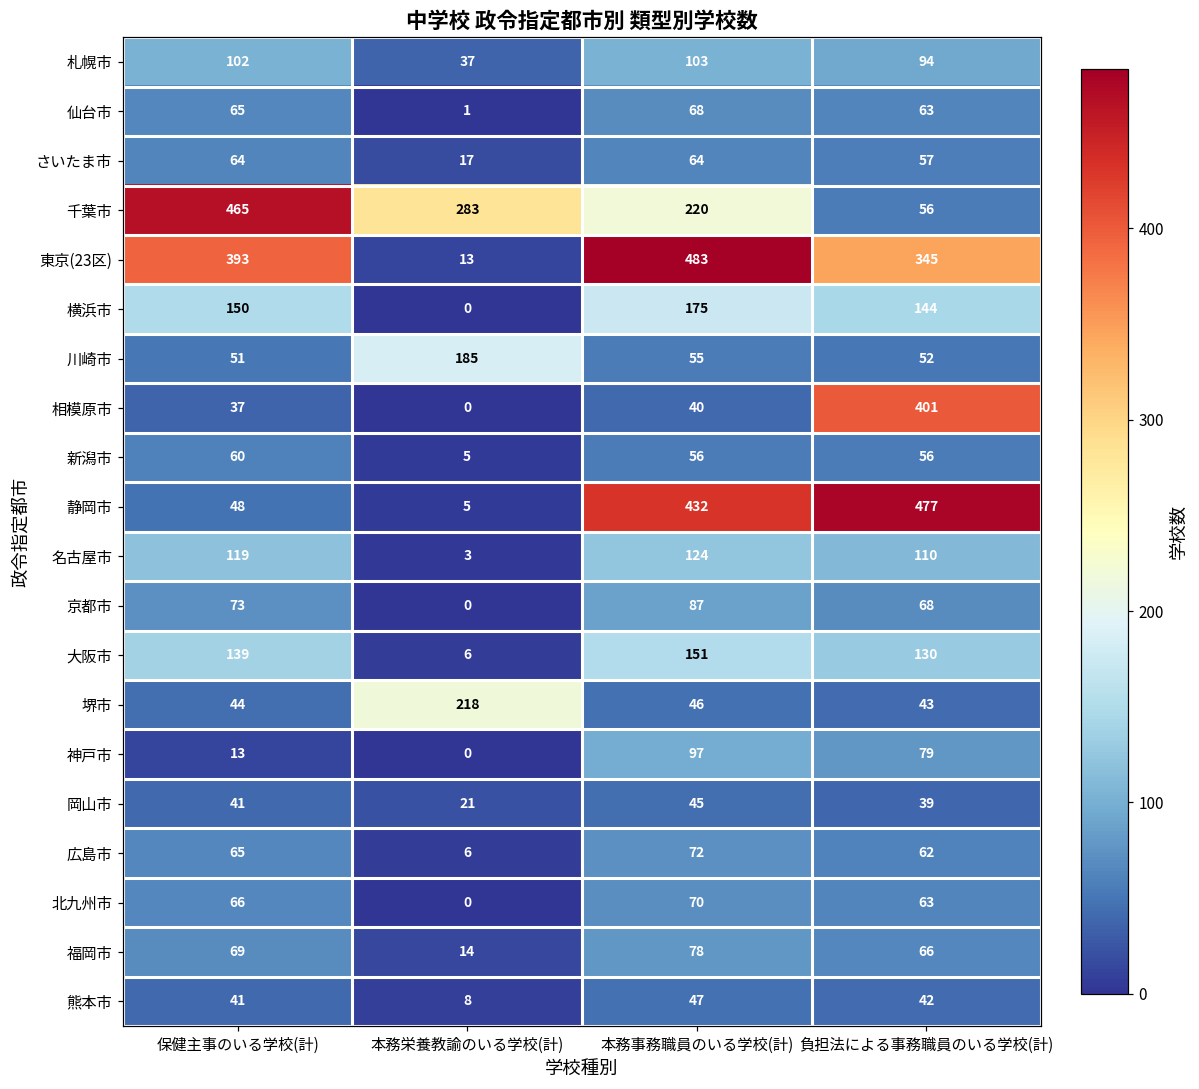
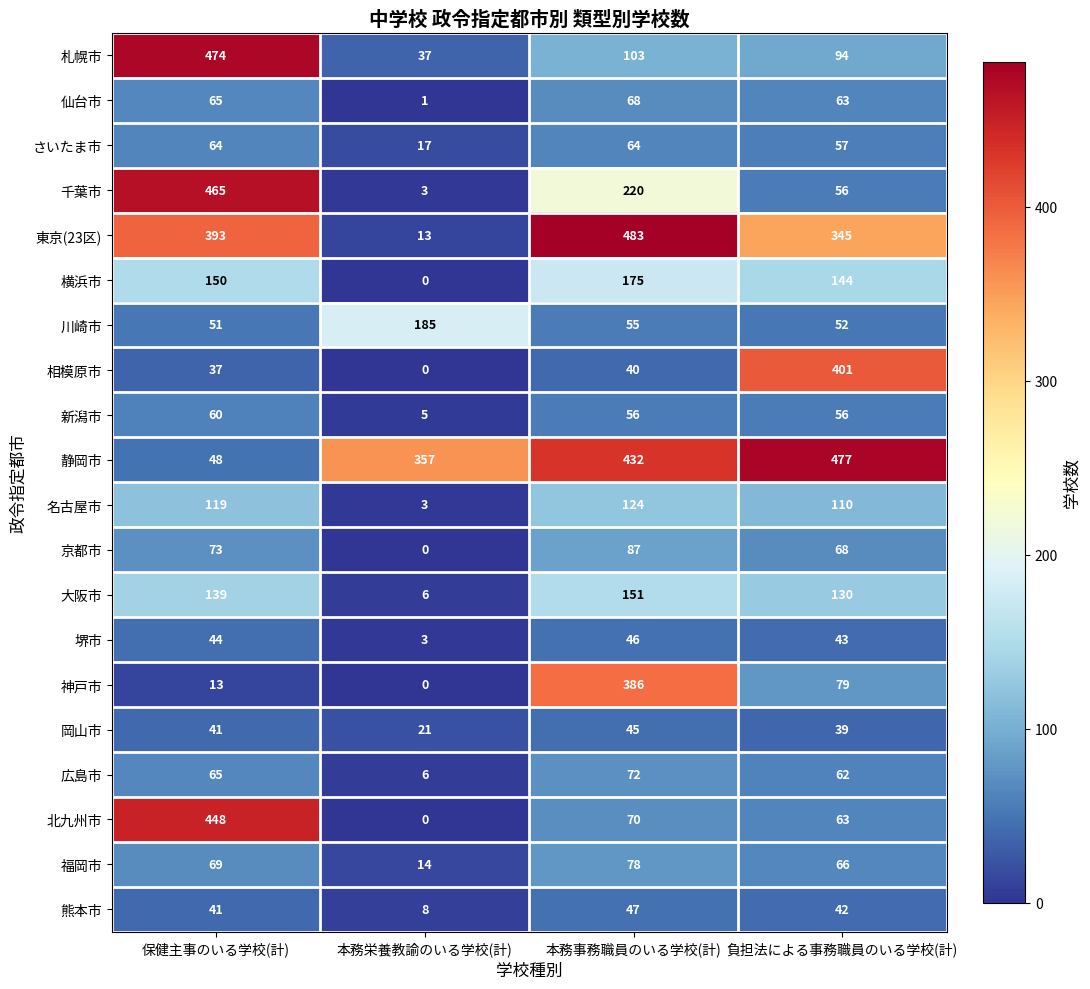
  {
    "札幌市": {
-     "保健主事のいる学校(計)": 102,
+     "保健主事のいる学校(計)": 474,
      "本務栄養教諭のいる学校(計)": 37,
      "本務事務職員のいる学校(計)": 103,
      "負担法による事務職員のいる学校(計)": 94
    },
    "仙台市": {
      "保健主事のいる学校(計)": 65,
      "本務栄養教諭のいる学校(計)": 1,
      "本務事務職員のいる学校(計)": 68,
      "負担法による事務職員のいる学校(計)": 63
    },
    "さいたま市": {
      "保健主事のいる学校(計)": 64,
      "本務栄養教諭のいる学校(計)": 17,
      "本務事務職員のいる学校(計)": 64,
      "負担法による事務職員のいる学校(計)": 57
    },
    "千葉市": {
      "保健主事のいる学校(計)": 465,
-     "本務栄養教諭のいる学校(計)": 283,
+     "本務栄養教諭のいる学校(計)": 3,
      "本務事務職員のいる学校(計)": 220,
      "負担法による事務職員のいる学校(計)": 56
    },
    "東京(23区)": {
      "保健主事のいる学校(計)": 393,
      "本務栄養教諭のいる学校(計)": 13,
      "本務事務職員のいる学校(計)": 483,
      "負担法による事務職員のいる学校(計)": 345
    },
    "横浜市": {
      "保健主事のいる学校(計)": 150,
      "本務栄養教諭のいる学校(計)": 0,
      "本務事務職員のいる学校(計)": 175,
      "負担法による事務職員のいる学校(計)": 144
    },
    "川崎市": {
      "保健主事のいる学校(計)": 51,
      "本務栄養教諭のいる学校(計)": 185,
      "本務事務職員のいる学校(計)": 55,
      "負担法による事務職員のいる学校(計)": 52
    },
    "相模原市": {
      "保健主事のいる学校(計)": 37,
      "本務栄養教諭のいる学校(計)": 0,
      "本務事務職員のいる学校(計)": 40,
      "負担法による事務職員のいる学校(計)": 401
    },
    "新潟市": {
      "保健主事のいる学校(計)": 60,
      "本務栄養教諭のいる学校(計)": 5,
      "本務事務職員のいる学校(計)": 56,
      "負担法による事務職員のいる学校(計)": 56
    },
    "静岡市": {
      "保健主事のいる学校(計)": 48,
-     "本務栄養教諭のいる学校(計)": 5,
+     "本務栄養教諭のいる学校(計)": 357,
      "本務事務職員のいる学校(計)": 432,
      "負担法による事務職員のいる学校(計)": 477
    },
    "名古屋市": {
      "保健主事のいる学校(計)": 119,
      "本務栄養教諭のいる学校(計)": 3,
      "本務事務職員のいる学校(計)": 124,
      "負担法による事務職員のいる学校(計)": 110
    },
    "京都市": {
      "保健主事のいる学校(計)": 73,
      "本務栄養教諭のいる学校(計)": 0,
      "本務事務職員のいる学校(計)": 87,
      "負担法による事務職員のいる学校(計)": 68
    },
    "大阪市": {
      "保健主事のいる学校(計)": 139,
      "本務栄養教諭のいる学校(計)": 6,
      "本務事務職員のいる学校(計)": 151,
      "負担法による事務職員のいる学校(計)": 130
    },
    "堺市": {
      "保健主事のいる学校(計)": 44,
-     "本務栄養教諭のいる学校(計)": 218,
+     "本務栄養教諭のいる学校(計)": 3,
      "本務事務職員のいる学校(計)": 46,
      "負担法による事務職員のいる学校(計)": 43
    },
    "神戸市": {
      "保健主事のいる学校(計)": 13,
      "本務栄養教諭のいる学校(計)": 0,
-     "本務事務職員のいる学校(計)": 97,
+     "本務事務職員のいる学校(計)": 386,
      "負担法による事務職員のいる学校(計)": 79
    },
    "岡山市": {
      "保健主事のいる学校(計)": 41,
      "本務栄養教諭のいる学校(計)": 21,
      "本務事務職員のいる学校(計)": 45,
      "負担法による事務職員のいる学校(計)": 39
    },
    "広島市": {
      "保健主事のいる学校(計)": 65,
      "本務栄養教諭のいる学校(計)": 6,
      "本務事務職員のいる学校(計)": 72,
      "負担法による事務職員のいる学校(計)": 62
    },
    "北九州市": {
-     "保健主事のいる学校(計)": 66,
+     "保健主事のいる学校(計)": 448,
      "本務栄養教諭のいる学校(計)": 0,
      "本務事務職員のいる学校(計)": 70,
      "負担法による事務職員のいる学校(計)": 63
    },
    "福岡市": {
      "保健主事のいる学校(計)": 69,
      "本務栄養教諭のいる学校(計)": 14,
      "本務事務職員のいる学校(計)": 78,
      "負担法による事務職員のいる学校(計)": 66
    },
    "熊本市": {
      "保健主事のいる学校(計)": 41,
      "本務栄養教諭のいる学校(計)": 8,
      "本務事務職員のいる学校(計)": 47,
      "負担法による事務職員のいる学校(計)": 42
    }
  }
